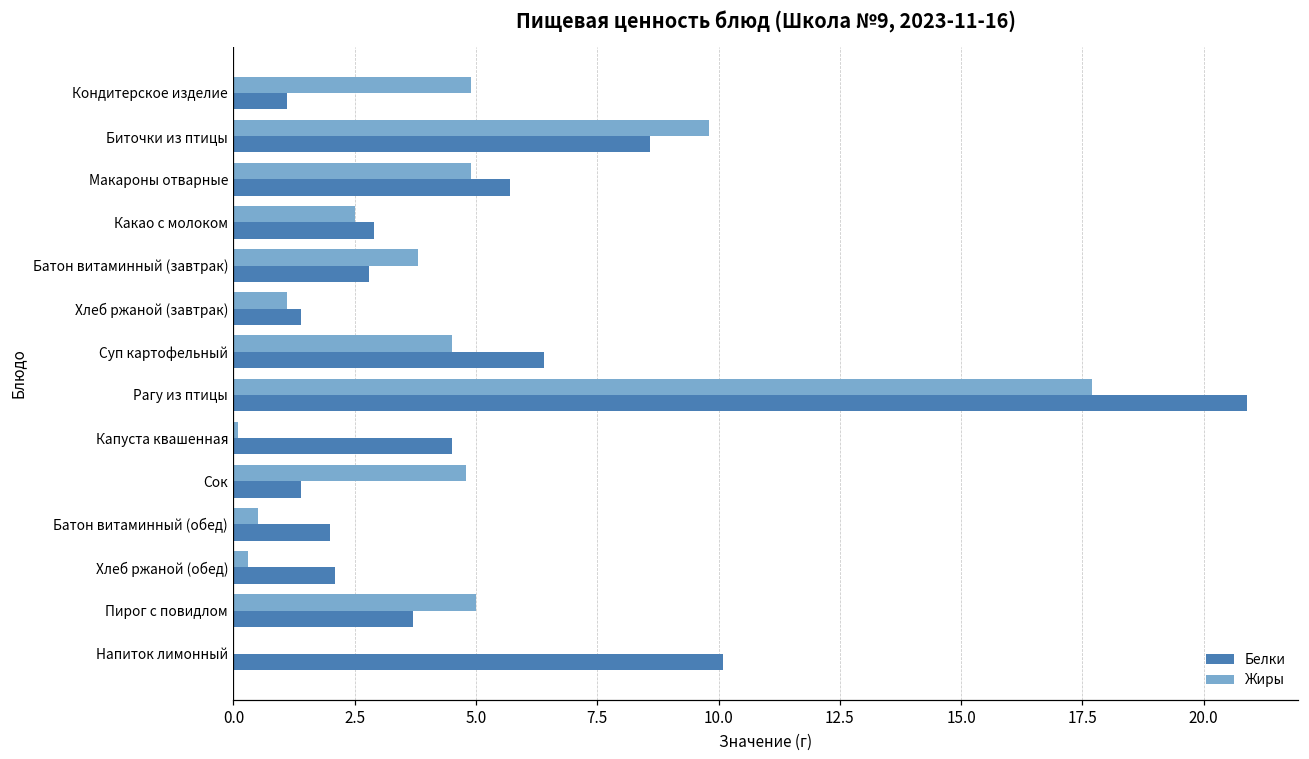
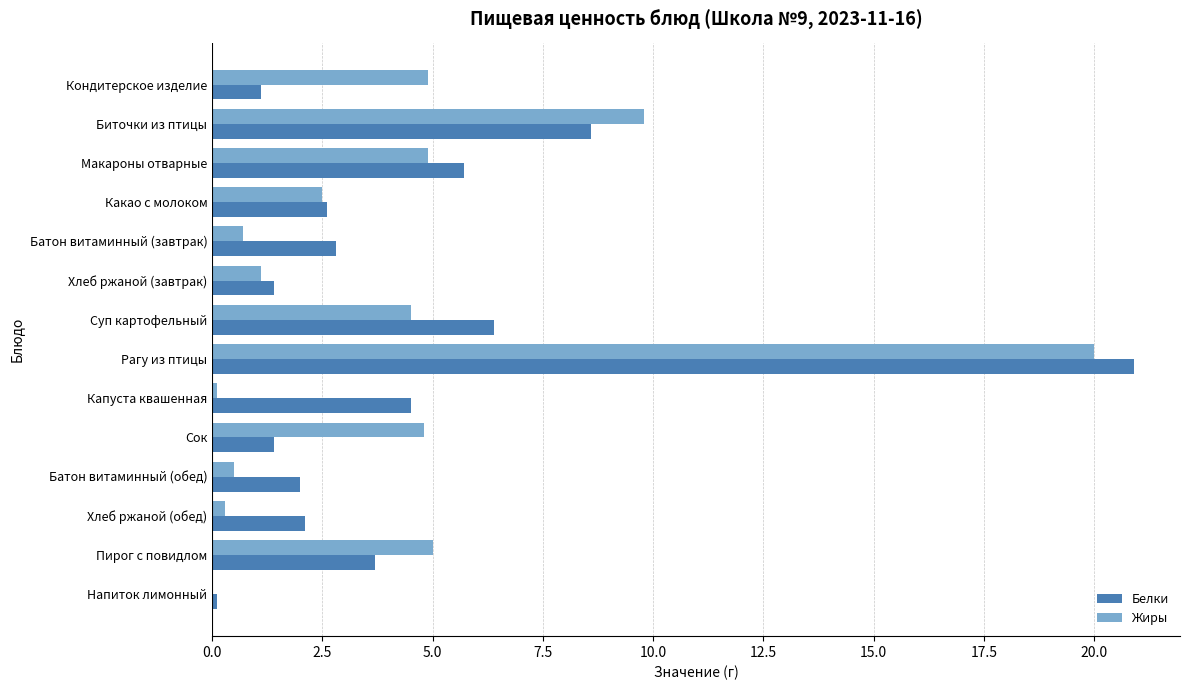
  {
    "Белки": {
      "Кондитерское изделие": 1.1,
      "Биточки из птицы": 8.6,
      "Макароны отварные": 5.7,
-     "Какао с молоком": 2.9,
+     "Какао с молоком": 2.6,
      "Батон витаминный (завтрак)": 2.8,
      "Хлеб ржаной (завтрак)": 1.4,
      "Суп картофельный": 6.4,
      "Рагу из птицы": 20.9,
      "Капуста квашенная": 4.5,
      "Сок": 1.4,
      "Батон витаминный (обед)": 2.0,
      "Хлеб ржаной (обед)": 2.1,
      "Пирог с повидлом": 3.7,
-     "Напиток лимонный": 10.1
+     "Напиток лимонный": 0.1
    },
    "Жиры": {
      "Кондитерское изделие": 4.9,
      "Биточки из птицы": 9.8,
      "Макароны отварные": 4.9,
      "Какао с молоком": 2.5,
-     "Батон витаминный (завтрак)": 3.8,
+     "Батон витаминный (завтрак)": 0.7,
      "Хлеб ржаной (завтрак)": 1.1,
      "Суп картофельный": 4.5,
-     "Рагу из птицы": 17.7,
+     "Рагу из птицы": 20.0,
      "Капуста квашенная": 0.1,
      "Сок": 4.8,
      "Батон витаминный (обед)": 0.5,
      "Хлеб ржаной (обед)": 0.3,
      "Пирог с повидлом": 5.0,
      "Напиток лимонный": 0.0
    }
  }
